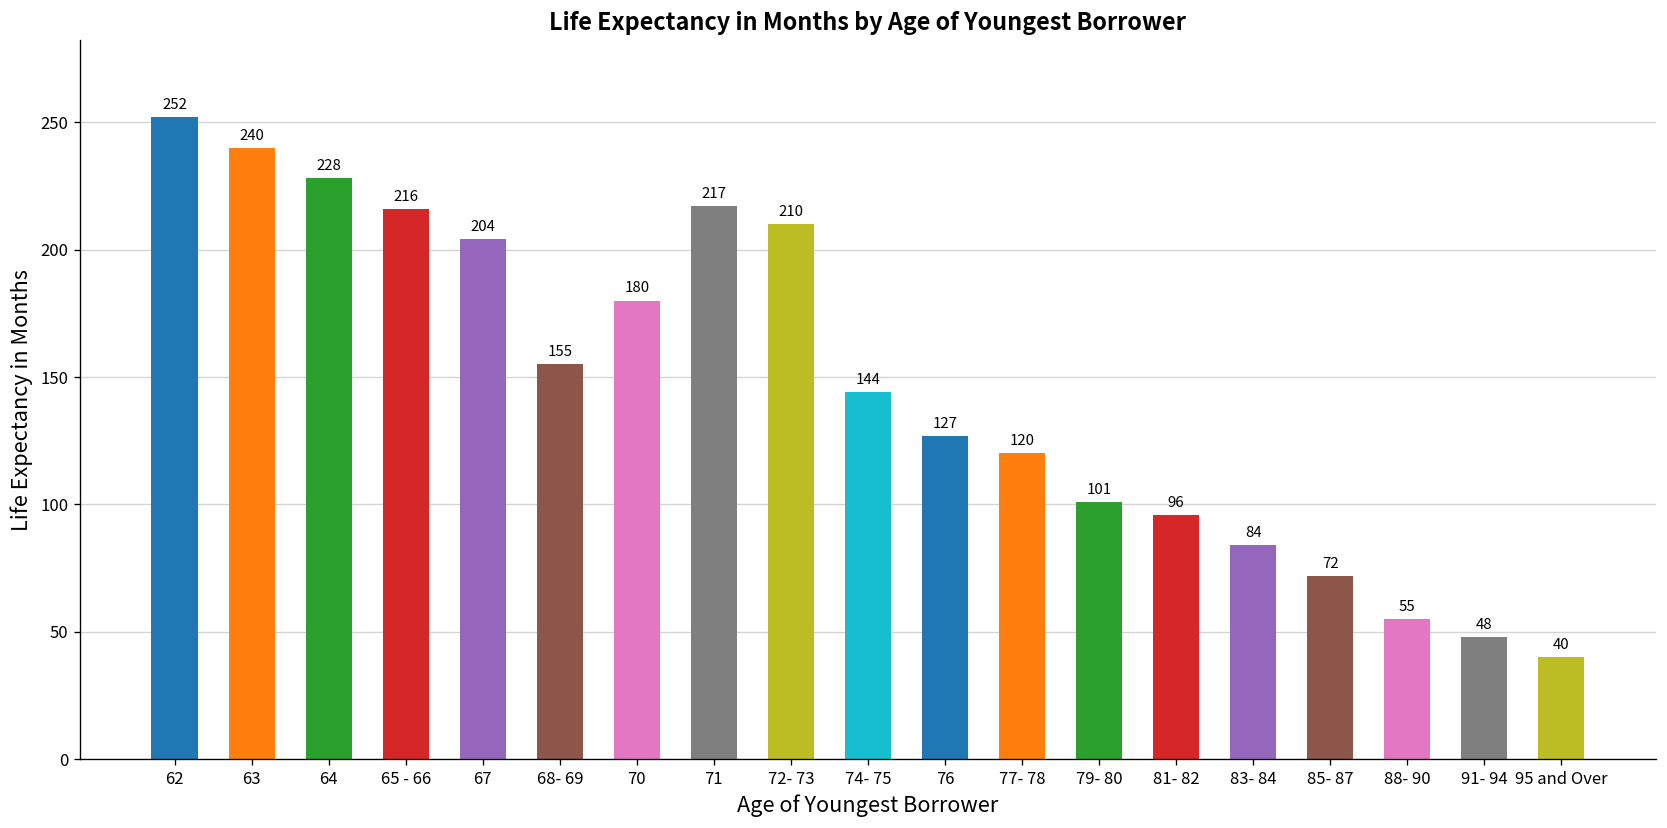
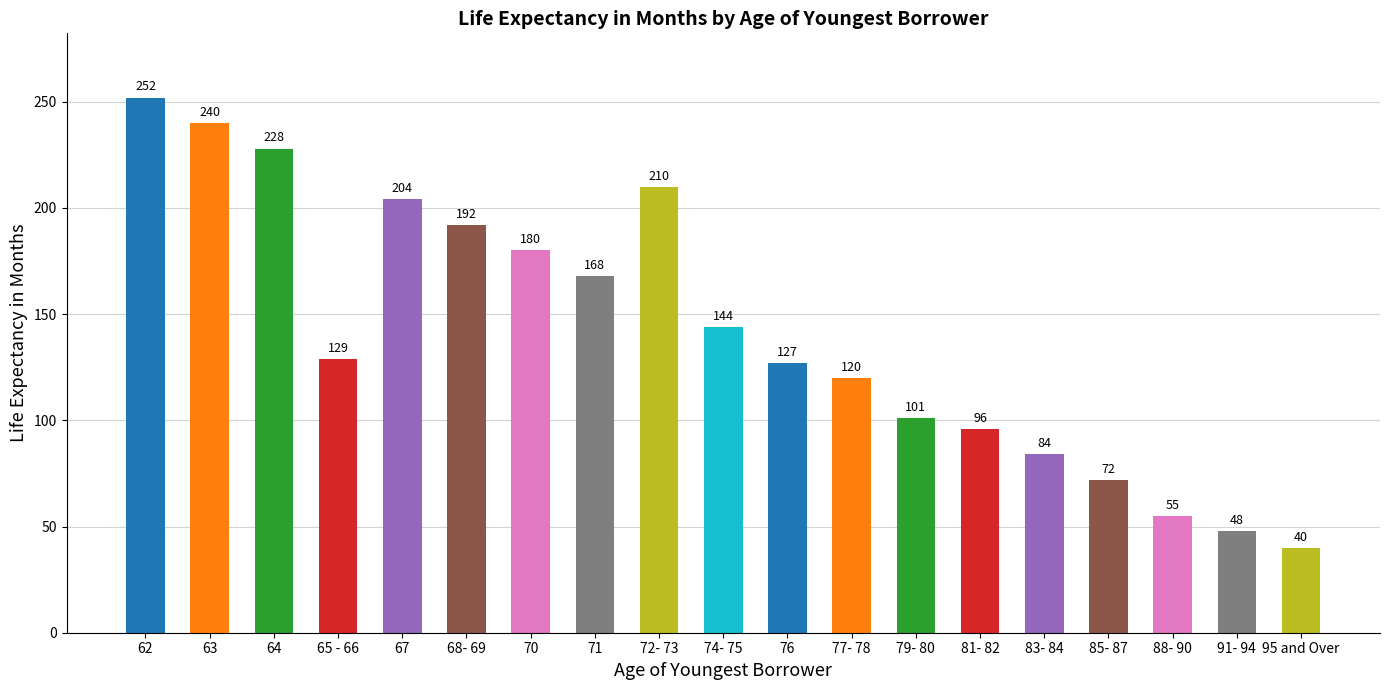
  {
    "62": 252,
    "63": 240,
    "64": 228,
-   "65 - 66": 216,
+   "65 - 66": 129,
    "67": 204,
-   "68- 69": 155,
+   "68- 69": 192,
    "70": 180,
-   "71": 217,
+   "71": 168,
    "72- 73": 210,
    "74- 75": 144,
    "76": 127,
    "77- 78": 120,
    "79- 80": 101,
    "81- 82": 96,
    "83- 84": 84,
    "85- 87": 72,
    "88- 90": 55,
    "91- 94": 48,
    "95 and Over": 40
  }
